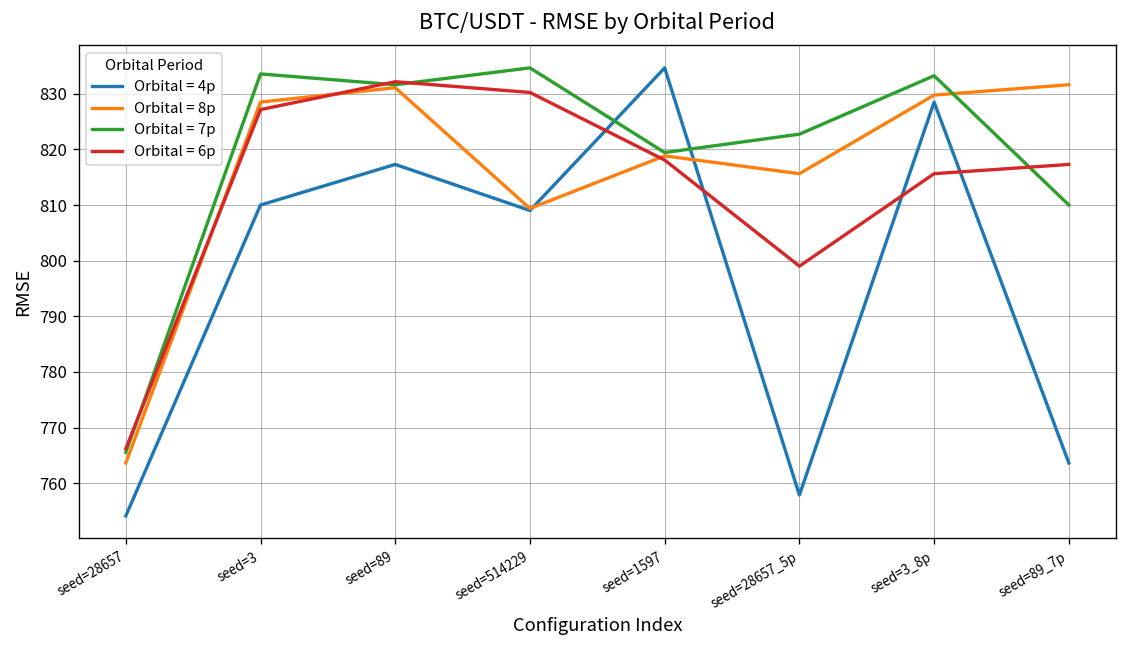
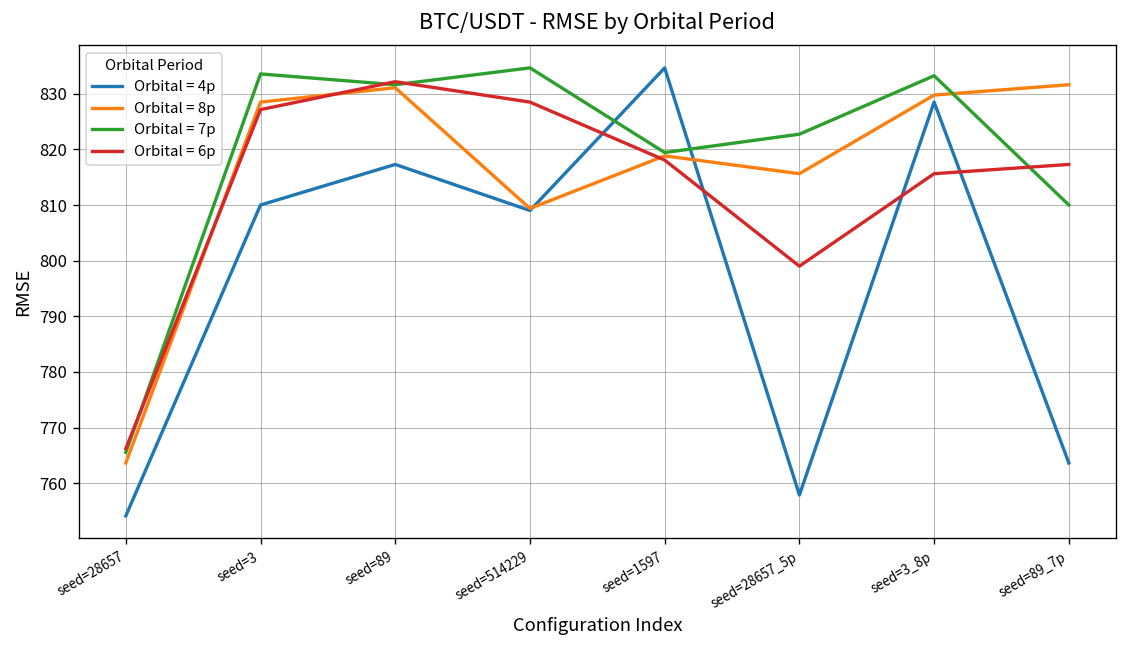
  {
    "Orbital = 4p": {
      "seed=28657": 754,
      "seed=3": 810,
      "seed=89": 817,
      "seed=1597": 835,
      "seed=28657_5p": 758,
      "seed=3_8p": 828,
      "seed=89_7p": 764
    },
    "Orbital = 8p": {
      "seed=28657": 764,
      "seed=3": 828,
      "seed=1597": 819,
      "seed=28657_5p": 816,
      "seed=3_8p": 830,
      "seed=89_7p": 832
    },
    "Orbital = 7p": {
      "seed=28657": 766,
      "seed=3": 834,
      "seed=514229": 835,
      "seed=1597": 819,
      "seed=28657_5p": 823,
      "seed=3_8p": 833,
      "seed=89_7p": 810
    },
    "Orbital = 6p": {
      "seed=28657": 766,
      "seed=3": 827,
-     "seed=514229": 830,
+     "seed=514229": 828,
      "seed=1597": 818,
      "seed=28657_5p": 799,
      "seed=3_8p": 816,
      "seed=89_7p": 817
    }
  }
